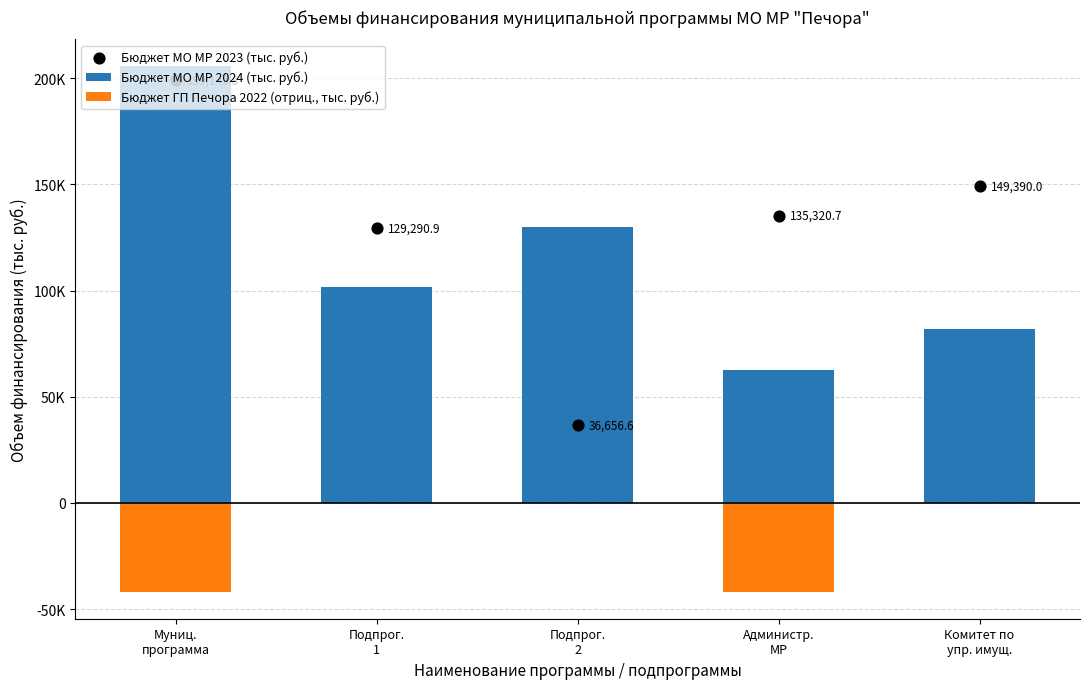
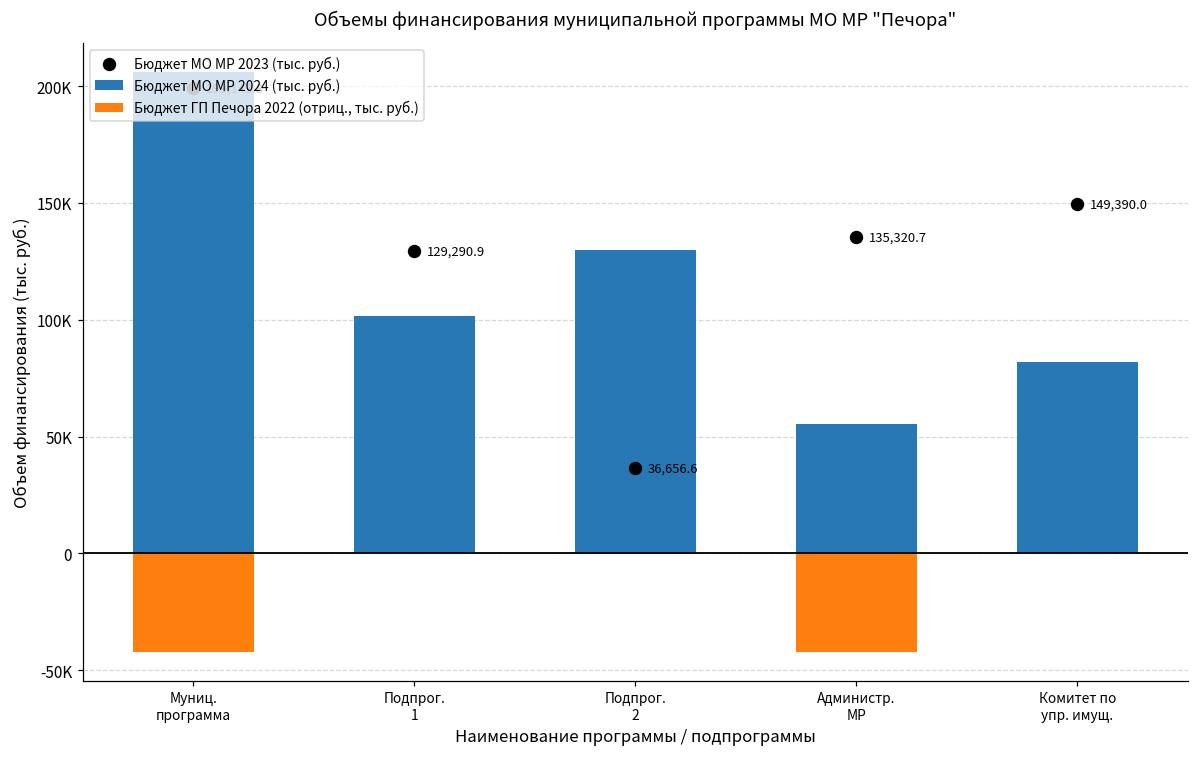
  {
    "Бюджет МО МР 2024 (тыс. руб.)": {
      "Подпрог. 1": 102000,
-     "Администр. МР": 62000,
+     "Администр. МР": 55000,
      "Комитет по упр. имущ.": 82000
    },
    "Бюджет ГП Печора 2022 (отриц., тыс. руб.)": {
      "Муниц. программа": -42000,
      "Администр. МР": -42000,
      "Комитет по упр. имущ.": 0
    }
  }
